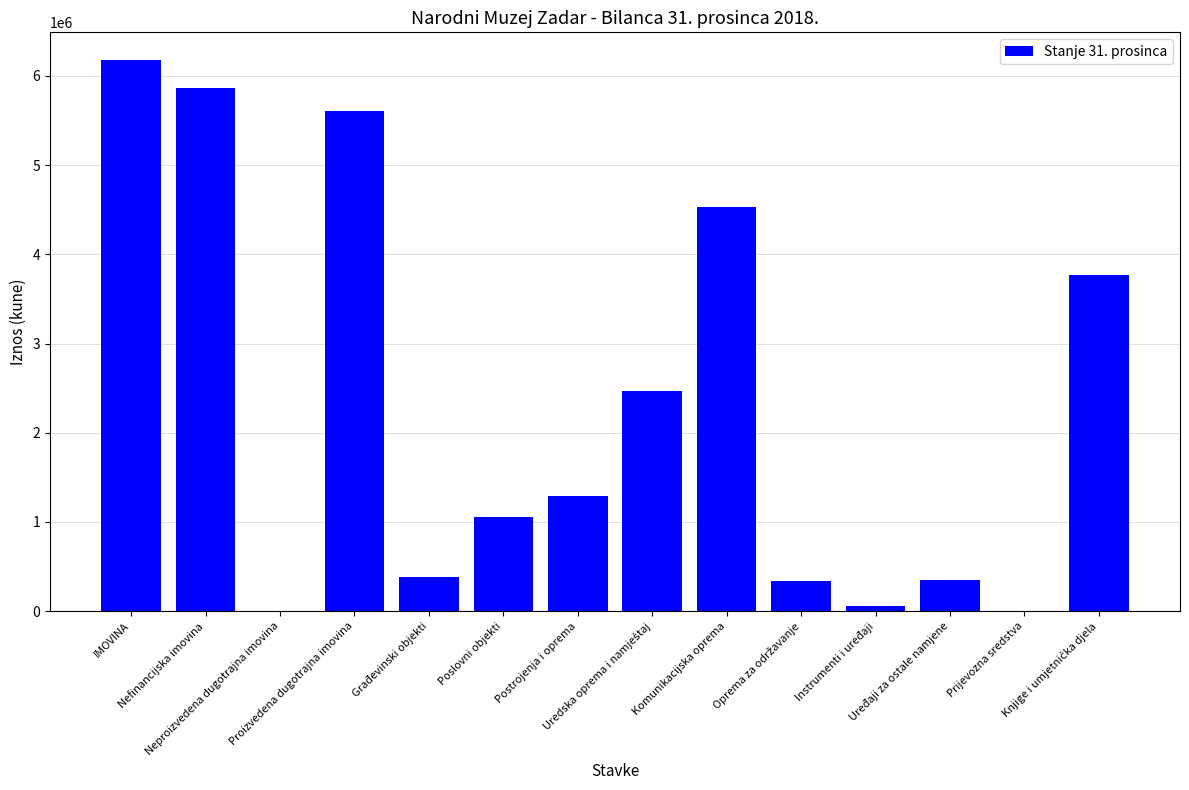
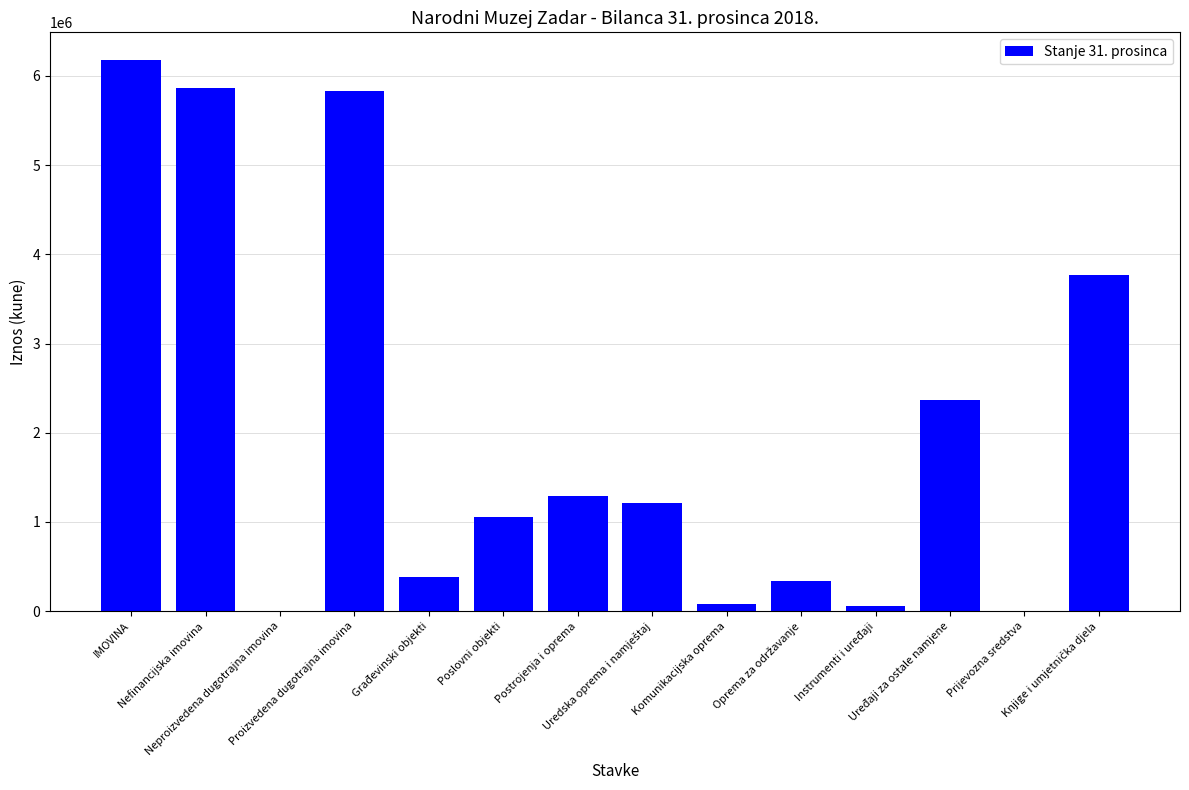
  {
    "IMOVINA": 6200000,
    "Nefinancijska imovina": 5900000,
    "Neproizvedena dugotrajna imovina": 0,
-   "Proizvedena dugotrajna imovina": 5600000,
+   "Proizvedena dugotrajna imovina": 5800000,
    "Građevinski objekti": 400000,
    "Poslovni objekti": 1100000,
    "Postrojenja i oprema": 1300000,
-   "Uredska oprema i namještaj": 2500000,
-   "Komunikacijska oprema": 4500000,
+   "Uredska oprema i namještaj": 1200000,
+   "Komunikacijska oprema": 100000,
    "Oprema za održavanje": 300000,
    "Instrumenti i uređaji": 100000,
-   "Uređaji za ostale namjene": 300000,
+   "Uređaji za ostale namjene": 2400000,
    "Prijevozna sredstva": 0,
    "Knjige i umjetnička djela": 3800000
  }
